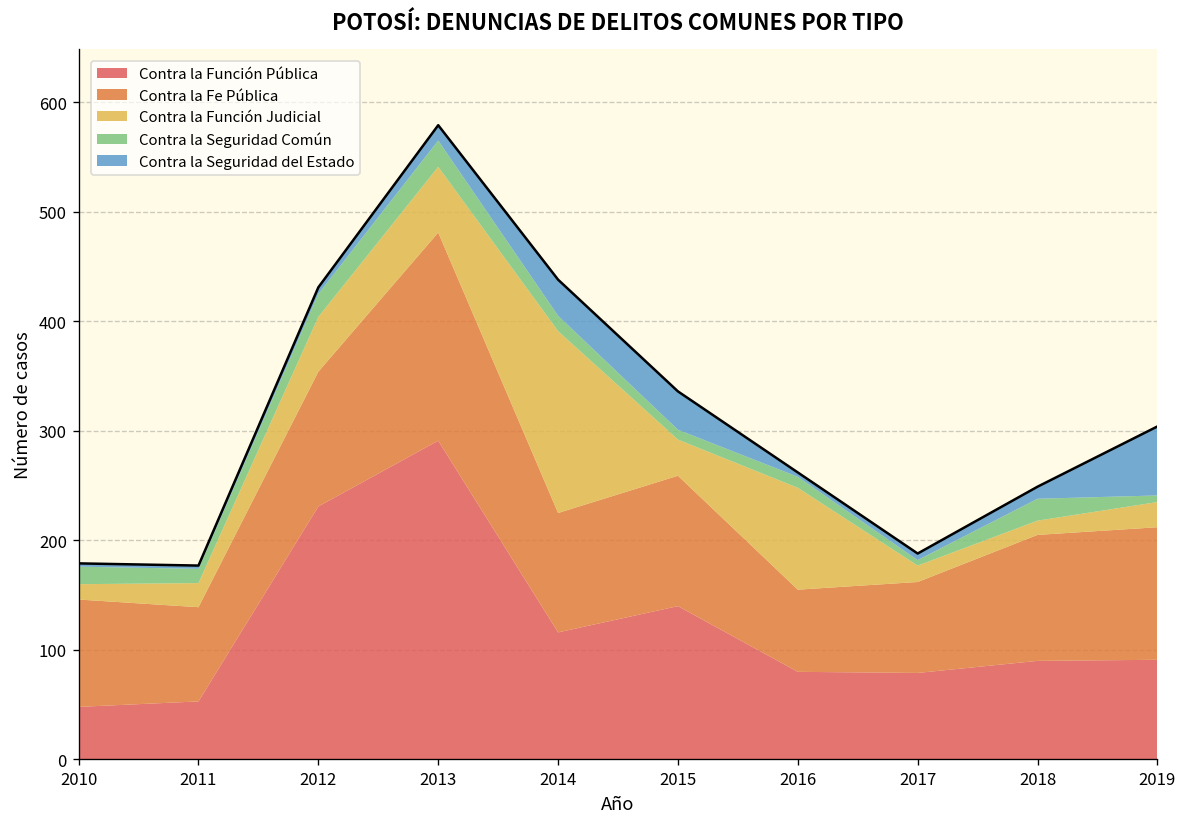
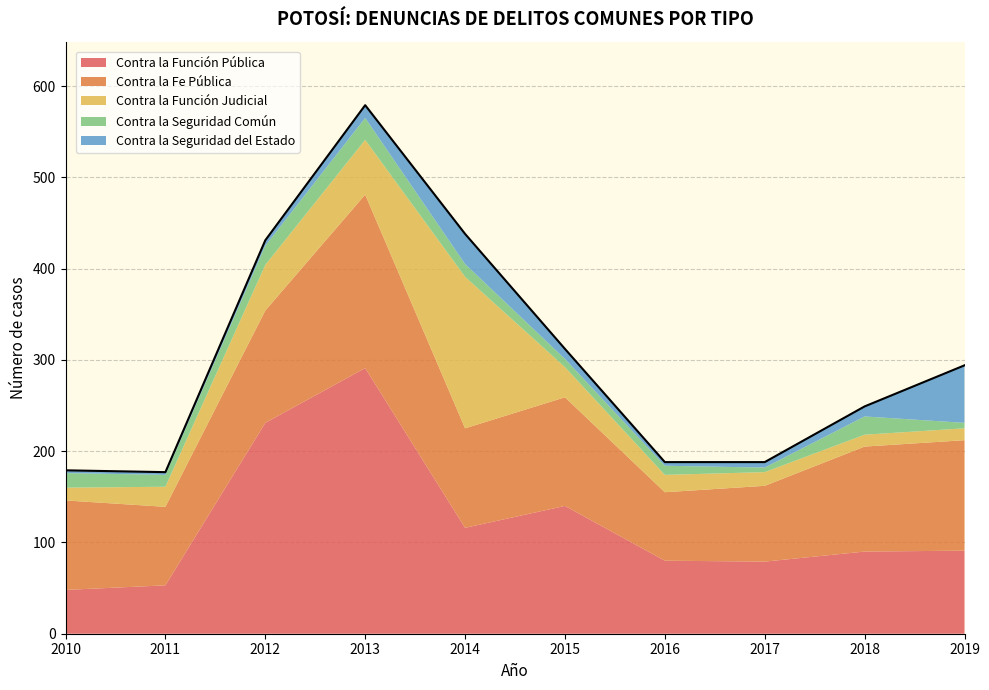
  {
    "Contra la Función Judicial": {
      "2010": 10,
      "2011": 20,
      "2012": 50,
      "2013": 60,
      "2014": 170,
      "2015": 30,
-     "2016": 90,
+     "2016": 20,
      "2017": 20,
      "2018": 10,
-     "2019": 20
+     "2019": 10
    },
    "Contra la Seguridad Común": {
      "2010": 20,
      "2011": 10,
      "2012": 20,
      "2013": 20,
      "2014": 10,
      "2015": 10,
      "2016": 10,
      "2017": 10,
      "2018": 20,
      "2019": 10
    },
    "Contra la Seguridad del Estado": {
      "2010": 0,
      "2011": 0,
      "2012": 10,
      "2013": 10,
      "2014": 30,
-     "2015": 40,
+     "2015": 10,
      "2016": 0,
      "2017": 10,
      "2018": 10,
      "2019": 60
    }
  }
